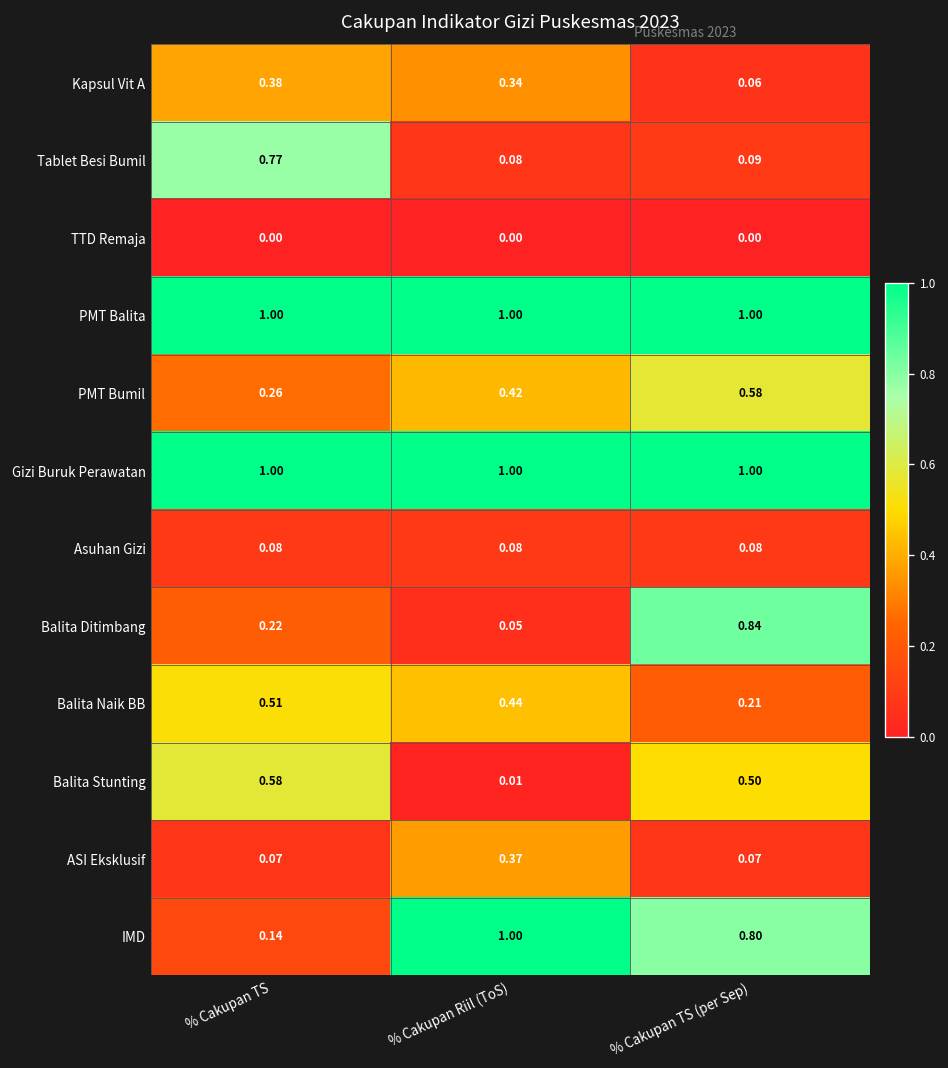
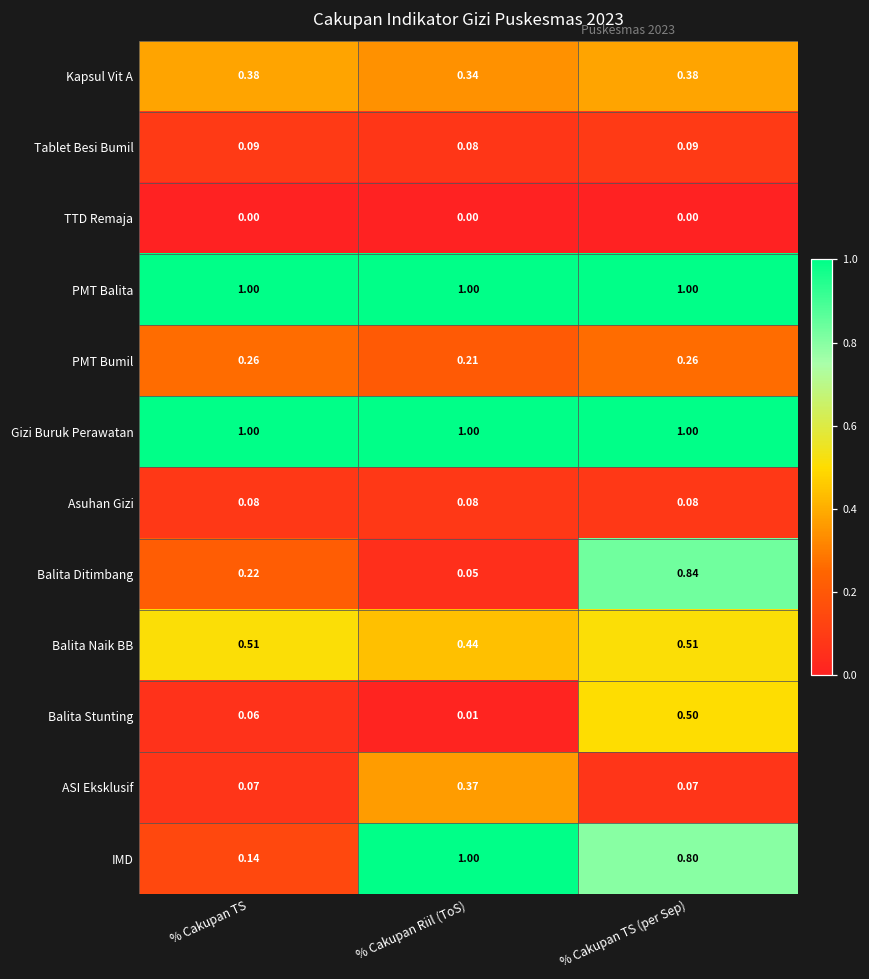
  {
    "Kapsul Vit A": {
      "% Cakupan TS": 0.38,
      "% Cakupan Riil (ToS)": 0.34,
-     "% Cakupan TS (per Sep)": 0.06
+     "% Cakupan TS (per Sep)": 0.38
    },
    "Tablet Besi Bumil": {
-     "% Cakupan TS": 0.77,
+     "% Cakupan TS": 0.09,
      "% Cakupan Riil (ToS)": 0.08,
      "% Cakupan TS (per Sep)": 0.09
    },
    "TTD Remaja": {
      "% Cakupan TS": 0.00,
      "% Cakupan Riil (ToS)": 0.00,
      "% Cakupan TS (per Sep)": 0.00
    },
    "PMT Balita": {
      "% Cakupan TS": 1.00,
      "% Cakupan Riil (ToS)": 1.00,
      "% Cakupan TS (per Sep)": 1.00
    },
    "PMT Bumil": {
      "% Cakupan TS": 0.26,
-     "% Cakupan Riil (ToS)": 0.42,
-     "% Cakupan TS (per Sep)": 0.58
+     "% Cakupan Riil (ToS)": 0.21,
+     "% Cakupan TS (per Sep)": 0.26
    },
    "Gizi Buruk Perawatan": {
      "% Cakupan TS": 1.00,
      "% Cakupan Riil (ToS)": 1.00,
      "% Cakupan TS (per Sep)": 1.00
    },
    "Asuhan Gizi": {
      "% Cakupan TS": 0.08,
      "% Cakupan Riil (ToS)": 0.08,
      "% Cakupan TS (per Sep)": 0.08
    },
    "Balita Ditimbang": {
      "% Cakupan TS": 0.22,
      "% Cakupan Riil (ToS)": 0.05,
      "% Cakupan TS (per Sep)": 0.84
    },
    "Balita Naik BB": {
      "% Cakupan TS": 0.51,
      "% Cakupan Riil (ToS)": 0.44,
-     "% Cakupan TS (per Sep)": 0.21
+     "% Cakupan TS (per Sep)": 0.51
    },
    "Balita Stunting": {
-     "% Cakupan TS": 0.58,
+     "% Cakupan TS": 0.06,
      "% Cakupan Riil (ToS)": 0.01,
      "% Cakupan TS (per Sep)": 0.50
    },
    "ASI Eksklusif": {
      "% Cakupan TS": 0.07,
      "% Cakupan Riil (ToS)": 0.37,
      "% Cakupan TS (per Sep)": 0.07
    },
    "IMD": {
      "% Cakupan TS": 0.14,
      "% Cakupan Riil (ToS)": 1.00,
      "% Cakupan TS (per Sep)": 0.80
    }
  }
